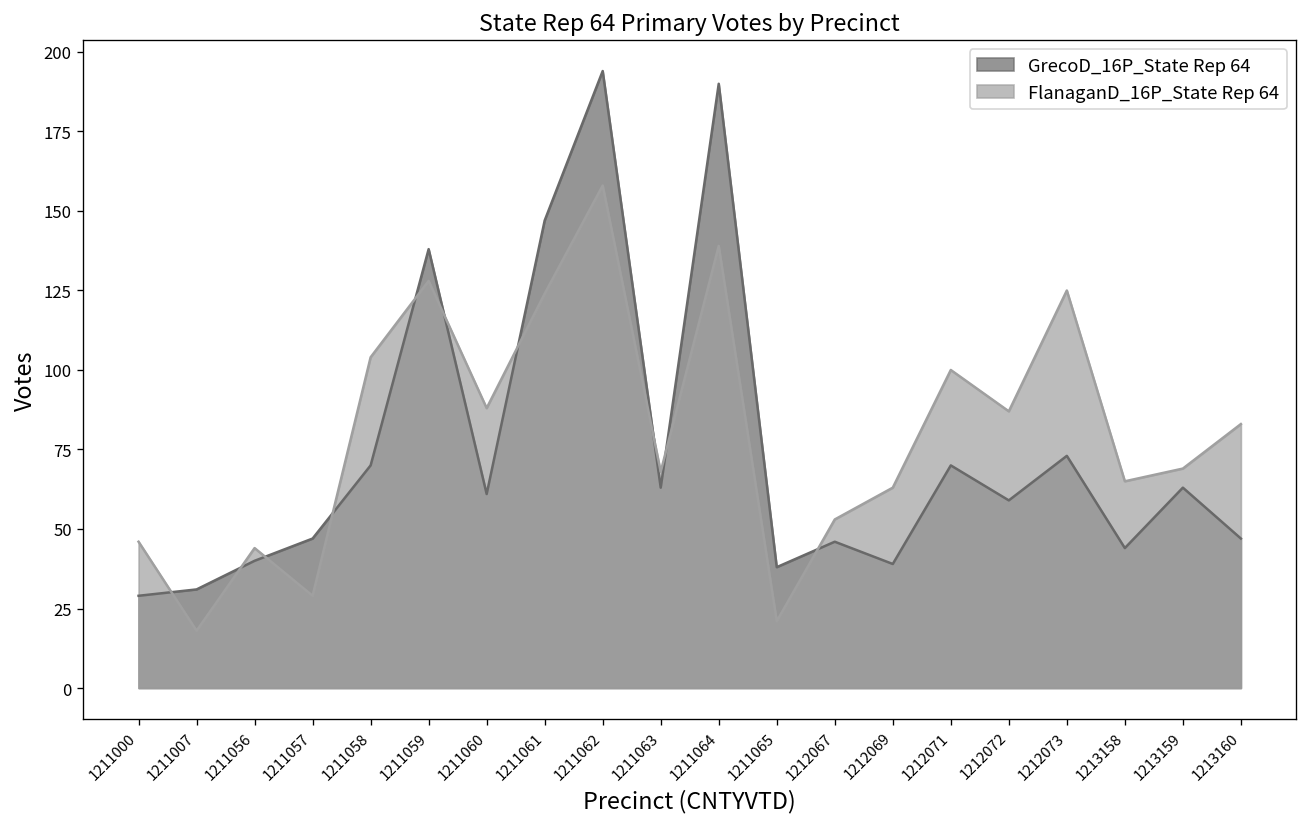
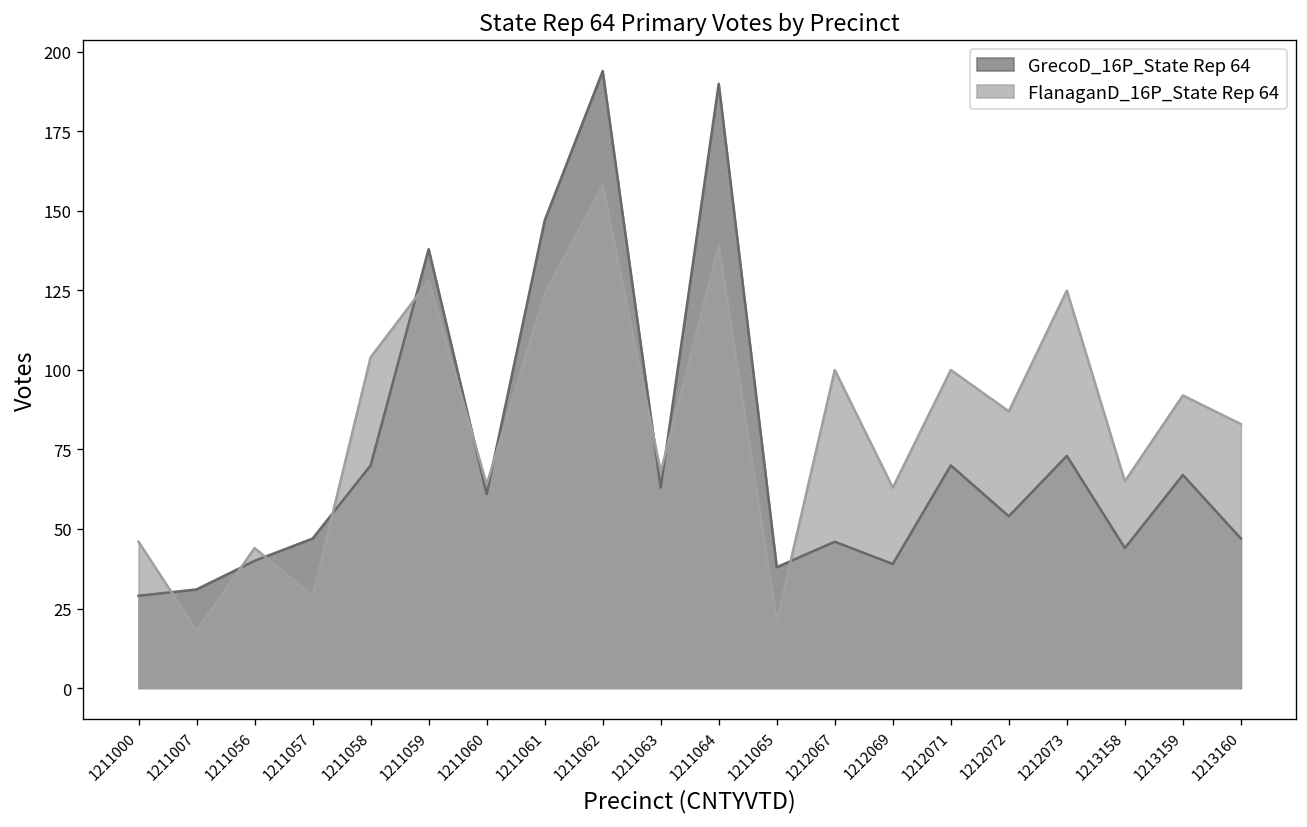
  {
    "GrecoD_16P_State Rep 64": {
      "1211000": 29,
      "1211007": 31,
      "1211056": 40,
      "1211057": 47,
      "1211058": 70,
      "1211059": 138,
      "1211060": 61,
      "1211061": 147,
      "1211062": 194,
      "1211063": 63,
      "1211064": 190,
      "1211065": 38,
      "1212067": 46,
      "1212069": 39,
      "1212071": 70,
-     "1212072": 59,
+     "1212072": 54,
      "1212073": 73,
      "1213158": 44,
-     "1213159": 63,
+     "1213159": 67,
      "1213160": 47
    },
    "FlanaganD_16P_State Rep 64": {
      "1211000": 46,
      "1211007": 18,
      "1211056": 44,
      "1211057": 29,
      "1211058": 104,
      "1211059": 128,
-     "1211060": 88,
+     "1211060": 64,
      "1211061": 124,
      "1211062": 158,
      "1211063": 68,
      "1211064": 139,
      "1211065": 21,
-     "1212067": 53,
+     "1212067": 100,
      "1212069": 63,
      "1212071": 100,
      "1212072": 87,
      "1212073": 125,
      "1213158": 65,
-     "1213159": 69,
+     "1213159": 92,
      "1213160": 83
    }
  }
